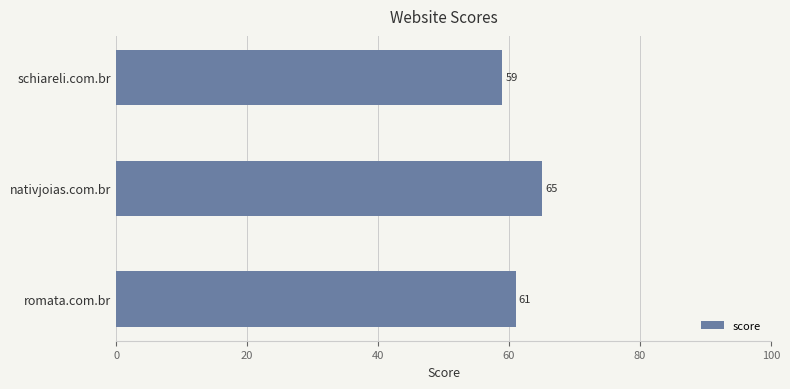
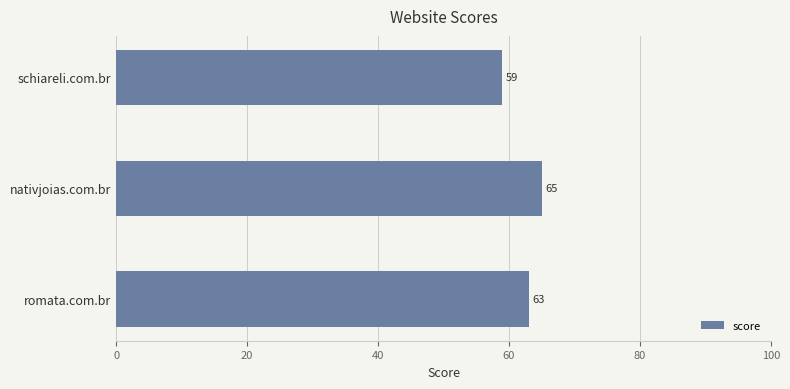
  {
    "schiareli.com.br": 59,
    "nativjoias.com.br": 65,
-   "romata.com.br": 61
+   "romata.com.br": 63
  }
